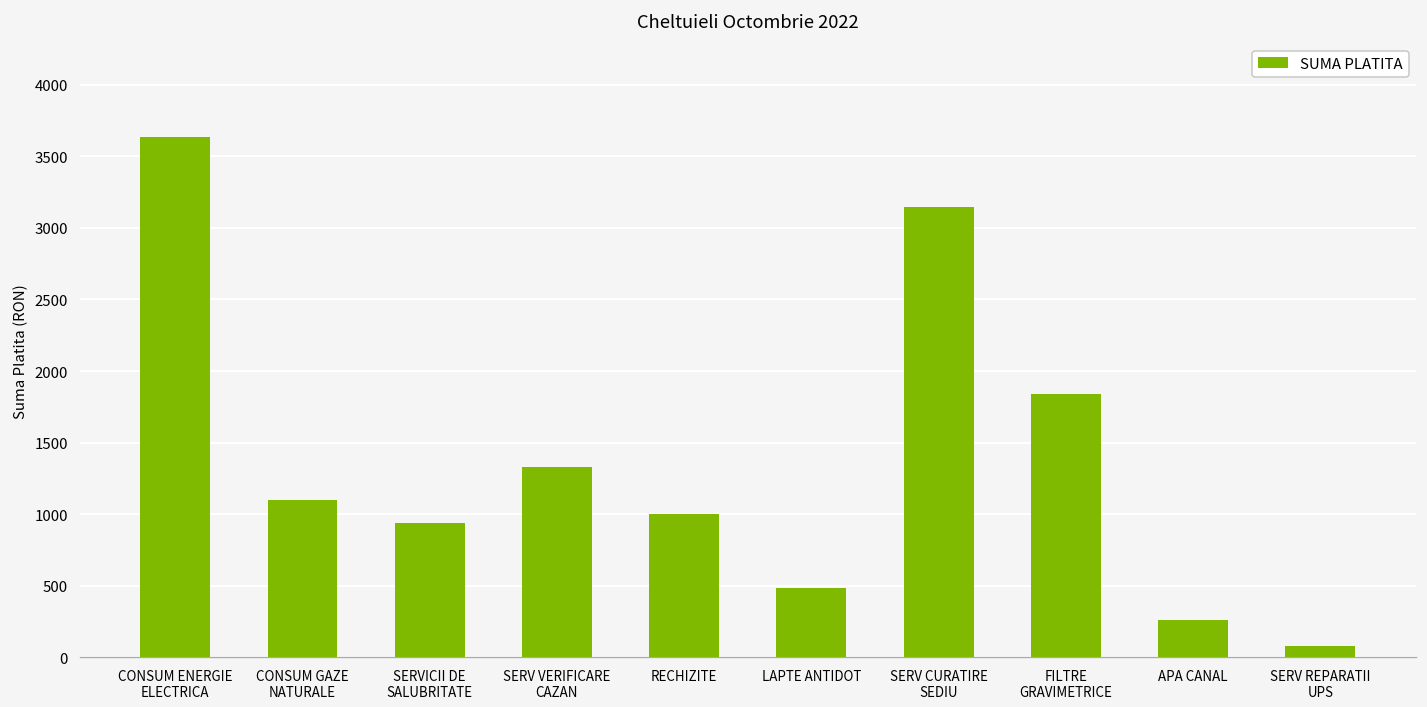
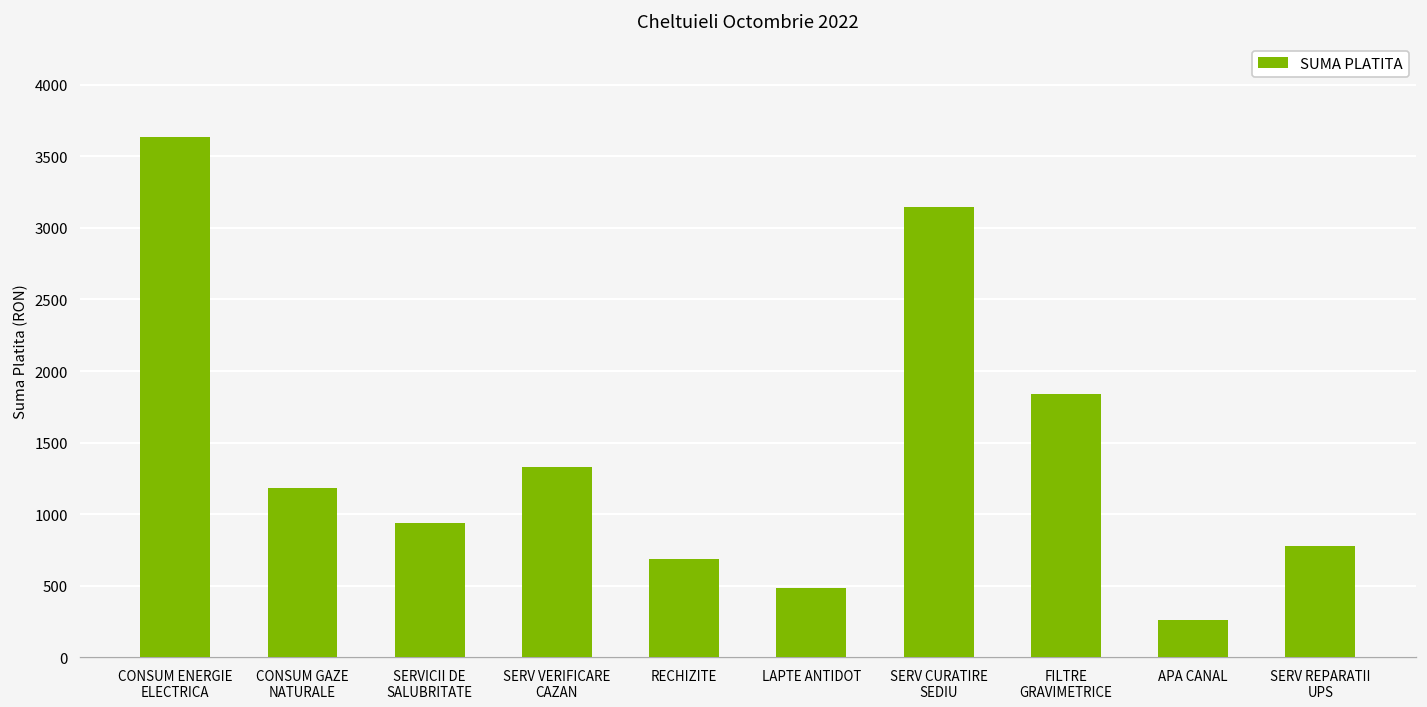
  {
    "CONSUM ENERGIE ELECTRICA": 3630,
-   "CONSUM GAZE NATURALE": 1100,
+   "CONSUM GAZE NATURALE": 1180,
    "SERVICII DE SALUBRITATE": 940,
    "SERV VERIFICARE CAZAN": 1330,
-   "RECHIZITE": 1000,
+   "RECHIZITE": 690,
    "LAPTE ANTIDOT": 490,
    "SERV CURATIRE SEDIU": 3150,
    "FILTRE GRAVIMETRICE": 1840,
    "APA CANAL": 260,
-   "SERV REPARATII UPS": 80
+   "SERV REPARATII UPS": 780
  }
